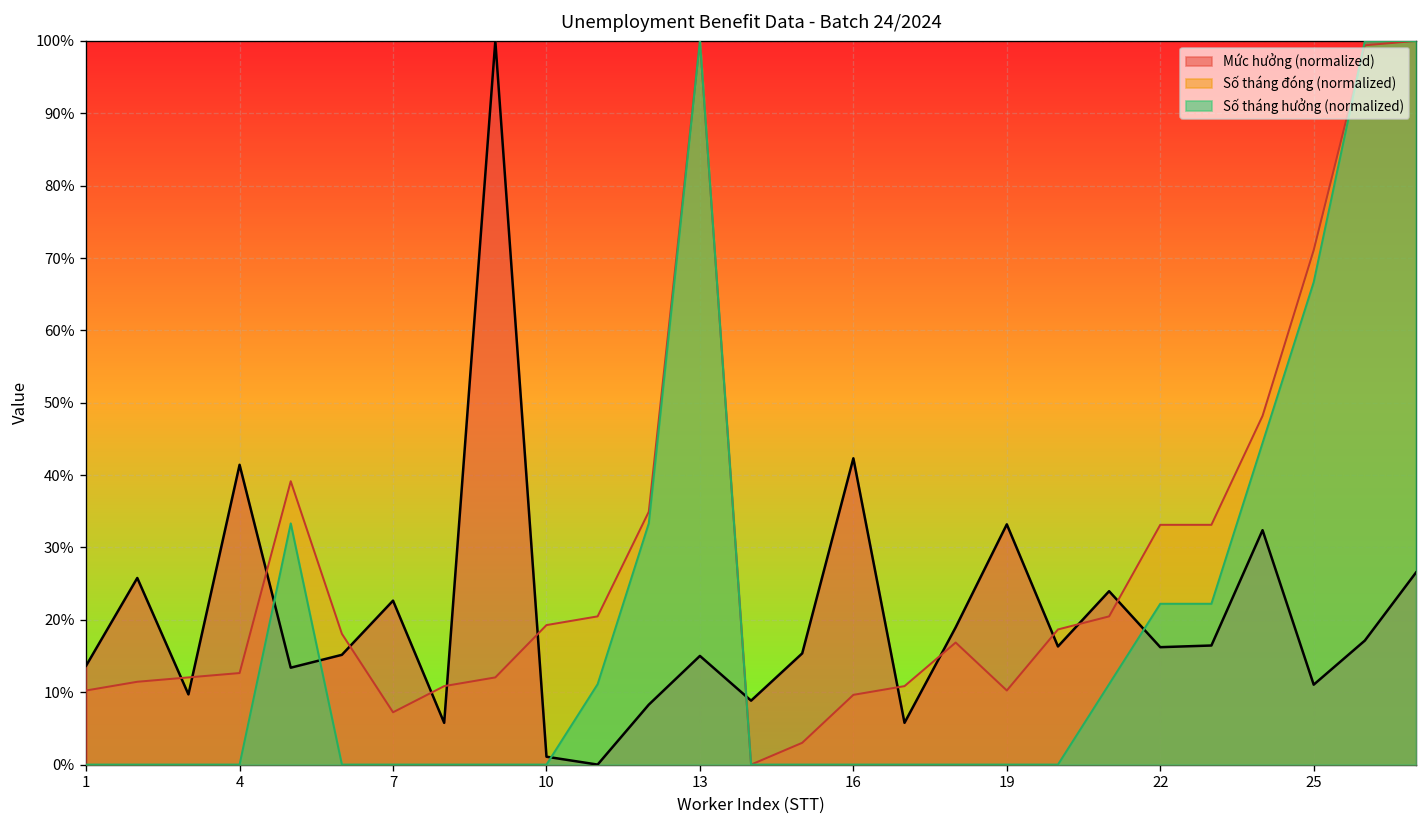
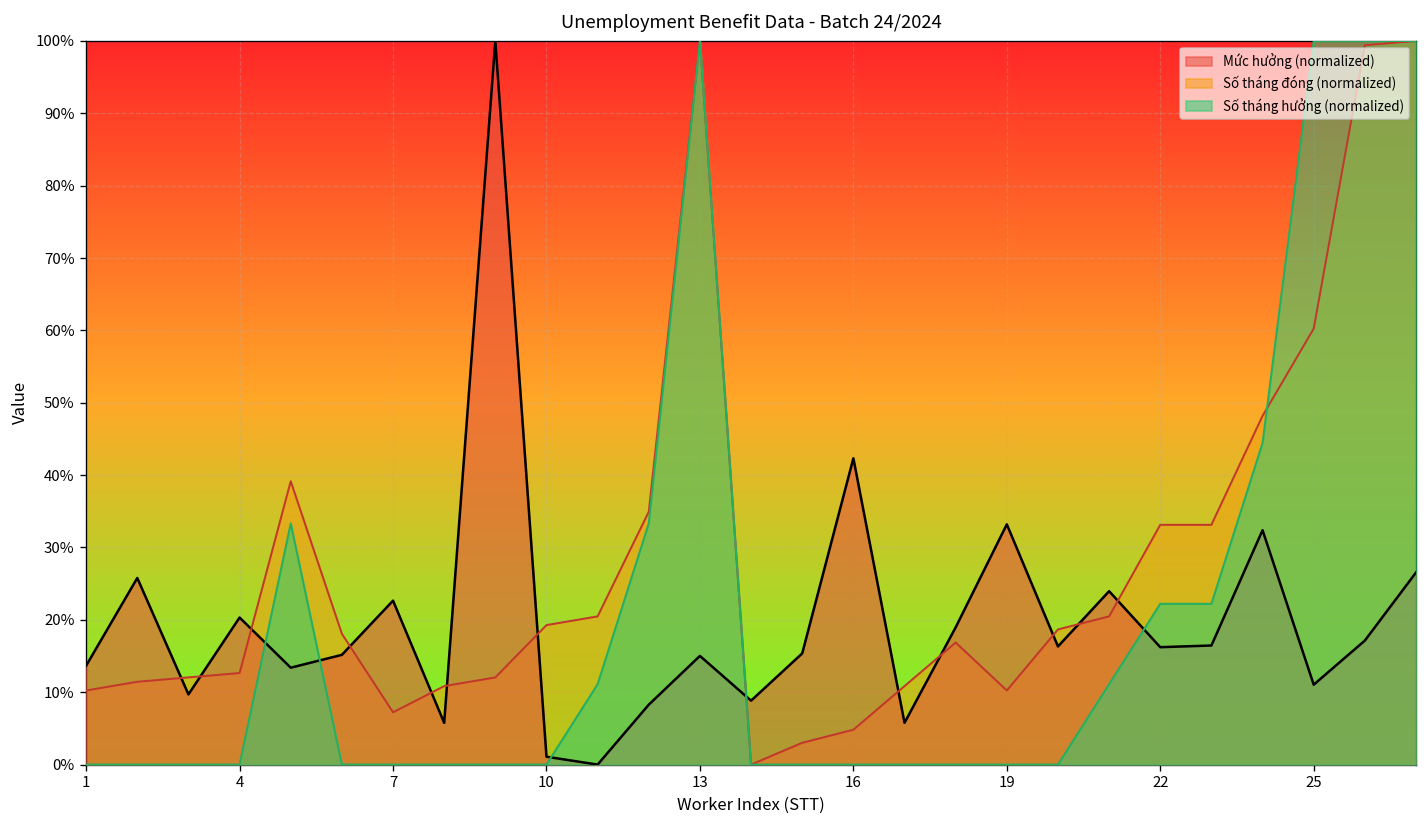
  {
    "Mức hưởng (normalized)": {
      "1": "14%",
-     "4": "41%",
+     "4": "20%",
      "7": "23%",
      "10": "1%",
      "13": "15%",
      "16": "42%",
      "19": "33%",
      "22": "16%",
      "25": "11%"
    },
    "Số tháng đóng (normalized)": {
      "1": "10%",
      "4": "13%",
      "7": "7%",
      "10": "19%",
-     "16": "10%",
+     "16": "5%",
      "19": "10%",
      "22": "33%",
-     "25": "71%"
+     "25": "60%"
    },
    "Số tháng hưởng (normalized)": {
      "1": "0%",
      "4": "0%",
      "7": "0%",
      "10": "0%",
      "16": "0%",
      "19": "0%",
      "22": "22%",
-     "25": "67%"
+     "25": "100%"
    }
  }
